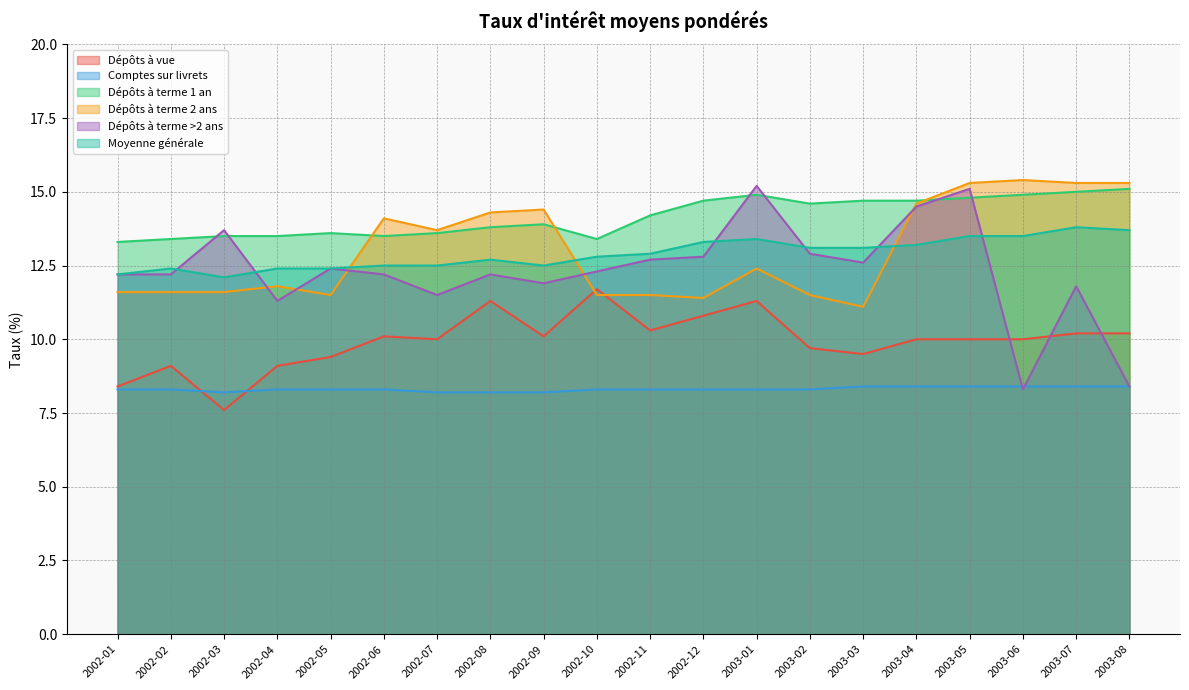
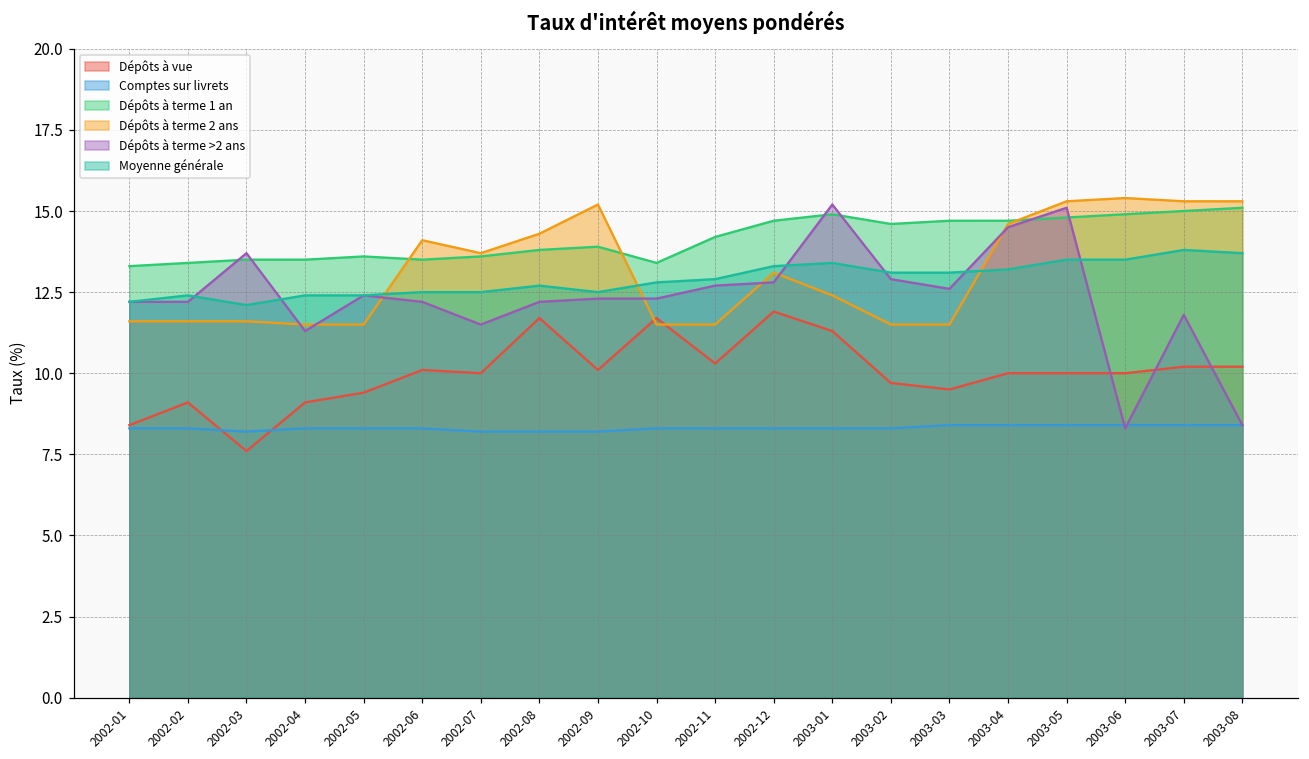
  {
    "Dépôts à vue": {
      "2002-01": 8.4,
      "2002-02": 9.1,
      "2002-03": 7.6,
      "2002-04": 9.1,
      "2002-05": 9.4,
      "2002-06": 10.1,
      "2002-07": 10.0,
-     "2002-08": 11.3,
+     "2002-08": 11.7,
      "2002-09": 10.1,
      "2002-10": 11.7,
      "2002-11": 10.3,
-     "2002-12": 10.8,
+     "2002-12": 11.9,
      "2003-01": 11.3,
      "2003-02": 9.7,
      "2003-03": 9.5,
      "2003-04": 10.0,
      "2003-05": 10.0,
      "2003-06": 10.0,
      "2003-07": 10.2,
      "2003-08": 10.2
    },
    "Dépôts à terme 2 ans": {
      "2002-01": 11.6,
      "2002-02": 11.6,
      "2002-03": 11.6,
-     "2002-04": 11.8,
+     "2002-04": 11.5,
      "2002-05": 11.5,
      "2002-06": 14.1,
      "2002-07": 13.7,
      "2002-08": 14.3,
-     "2002-09": 14.4,
+     "2002-09": 15.2,
      "2002-10": 11.5,
      "2002-11": 11.5,
-     "2002-12": 11.4,
+     "2002-12": 13.1,
      "2003-01": 12.4,
      "2003-02": 11.5,
-     "2003-03": 11.1,
+     "2003-03": 11.5,
      "2003-04": 14.6,
      "2003-05": 15.3,
      "2003-06": 15.4,
      "2003-07": 15.3,
      "2003-08": 15.3
    },
    "Dépôts à terme >2 ans": {
      "2002-02": 12.2,
      "2002-03": 13.7,
      "2002-04": 11.3,
      "2002-06": 12.2,
      "2002-07": 11.5,
      "2002-08": 12.2,
-     "2002-09": 11.9,
+     "2002-09": 12.3,
      "2002-10": 12.3,
      "2002-11": 12.7,
      "2002-12": 12.8,
      "2003-01": 15.2,
      "2003-02": 12.9,
      "2003-03": 12.6,
      "2003-04": 14.5,
      "2003-05": 15.1,
      "2003-06": 8.3,
      "2003-07": 11.8
    }
  }
